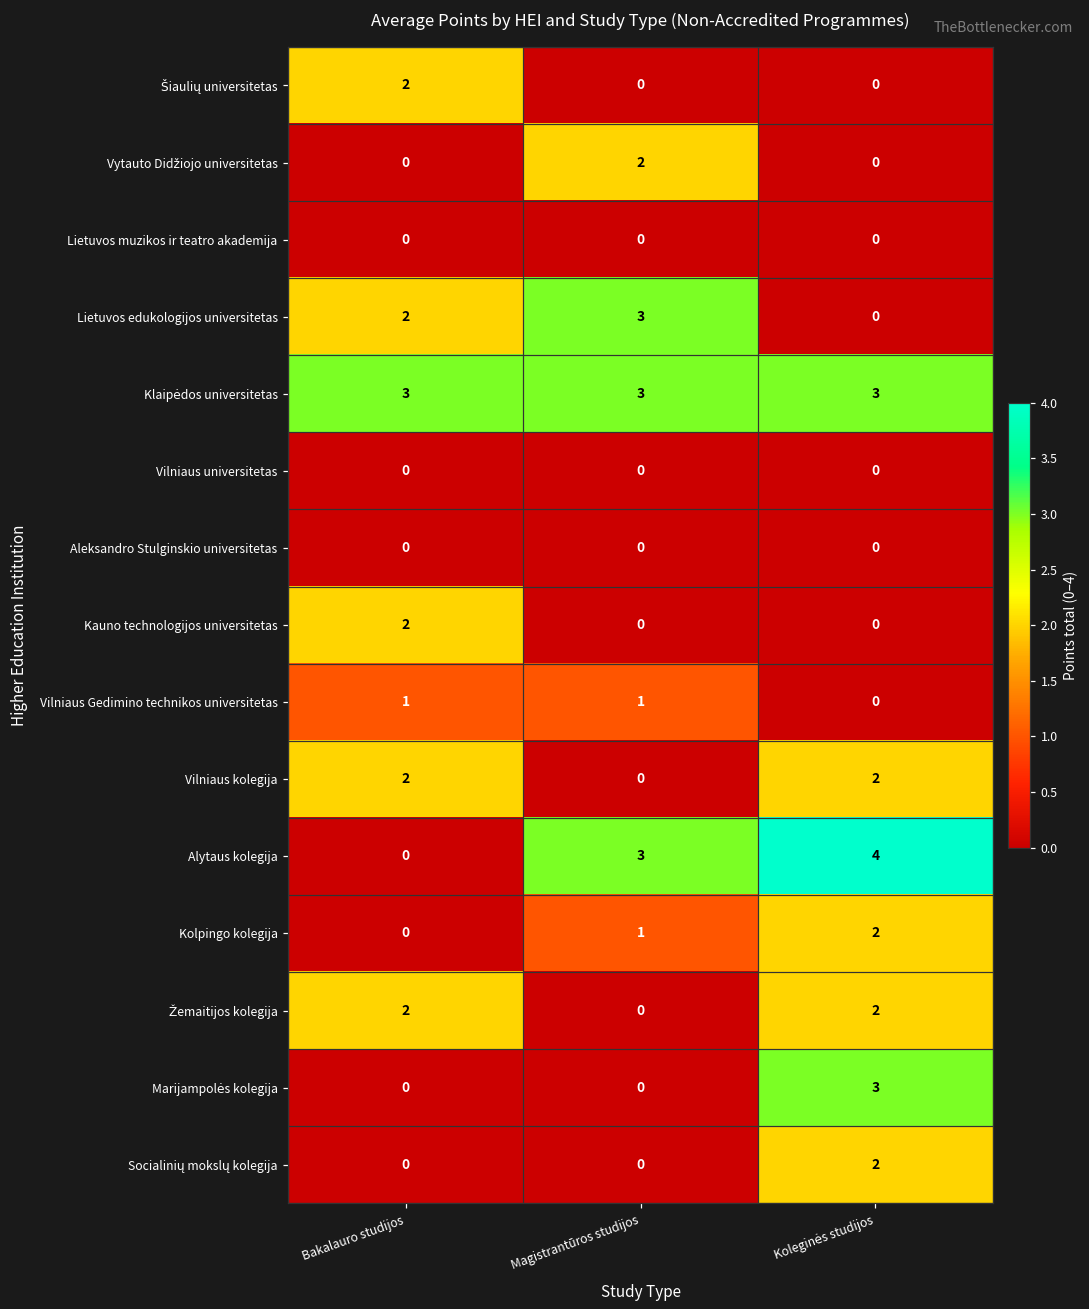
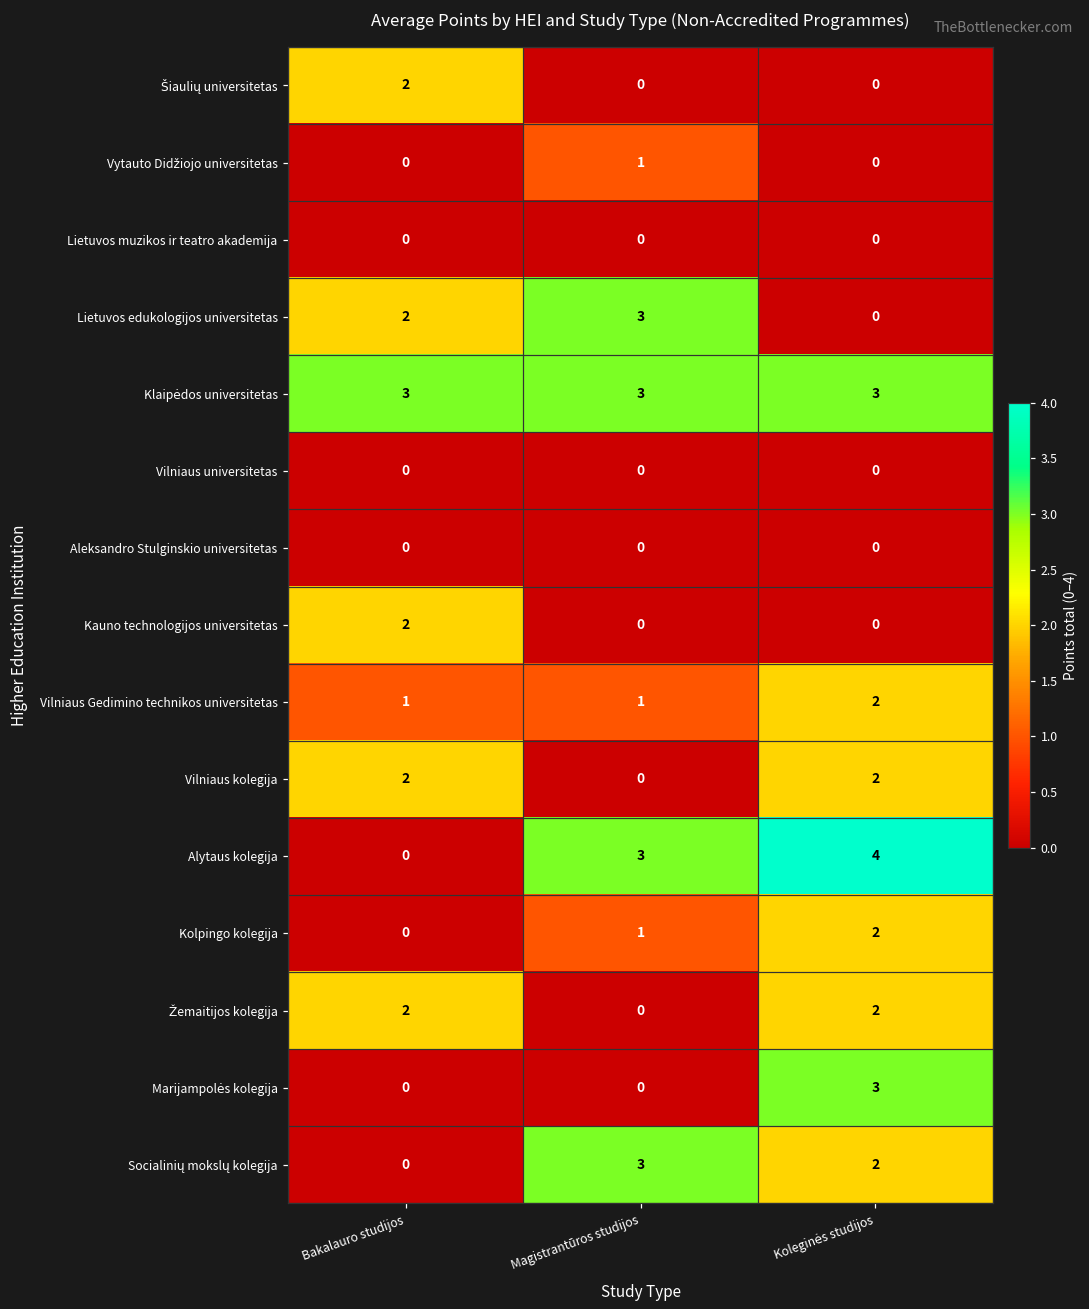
  {
    "Šiaulių universitetas": {
      "Bakalauro studijos": 2,
      "Magistrantūros studijos": 0,
      "Koleginės studijos": 0
    },
    "Vytauto Didžiojo universitetas": {
      "Bakalauro studijos": 0,
-     "Magistrantūros studijos": 2,
+     "Magistrantūros studijos": 1,
      "Koleginės studijos": 0
    },
    "Lietuvos muzikos ir teatro akademija": {
      "Bakalauro studijos": 0,
      "Magistrantūros studijos": 0,
      "Koleginės studijos": 0
    },
    "Lietuvos edukologijos universitetas": {
      "Bakalauro studijos": 2,
      "Magistrantūros studijos": 3,
      "Koleginės studijos": 0
    },
    "Klaipėdos universitetas": {
      "Bakalauro studijos": 3,
      "Magistrantūros studijos": 3,
      "Koleginės studijos": 3
    },
    "Vilniaus universitetas": {
      "Bakalauro studijos": 0,
      "Magistrantūros studijos": 0,
      "Koleginės studijos": 0
    },
    "Aleksandro Stulginskio universitetas": {
      "Bakalauro studijos": 0,
      "Magistrantūros studijos": 0,
      "Koleginės studijos": 0
    },
    "Kauno technologijos universitetas": {
      "Bakalauro studijos": 2,
      "Magistrantūros studijos": 0,
      "Koleginės studijos": 0
    },
    "Vilniaus Gedimino technikos universitetas": {
      "Bakalauro studijos": 1,
      "Magistrantūros studijos": 1,
-     "Koleginės studijos": 0
+     "Koleginės studijos": 2
    },
    "Vilniaus kolegija": {
      "Bakalauro studijos": 2,
      "Magistrantūros studijos": 0,
      "Koleginės studijos": 2
    },
    "Alytaus kolegija": {
      "Bakalauro studijos": 0,
      "Magistrantūros studijos": 3,
      "Koleginės studijos": 4
    },
    "Kolpingo kolegija": {
      "Bakalauro studijos": 0,
      "Magistrantūros studijos": 1,
      "Koleginės studijos": 2
    },
    "Žemaitijos kolegija": {
      "Bakalauro studijos": 2,
      "Magistrantūros studijos": 0,
      "Koleginės studijos": 2
    },
    "Marijampolės kolegija": {
      "Bakalauro studijos": 0,
      "Magistrantūros studijos": 0,
      "Koleginės studijos": 3
    },
    "Socialinių mokslų kolegija": {
      "Bakalauro studijos": 0,
-     "Magistrantūros studijos": 0,
+     "Magistrantūros studijos": 3,
      "Koleginės studijos": 2
    }
  }
